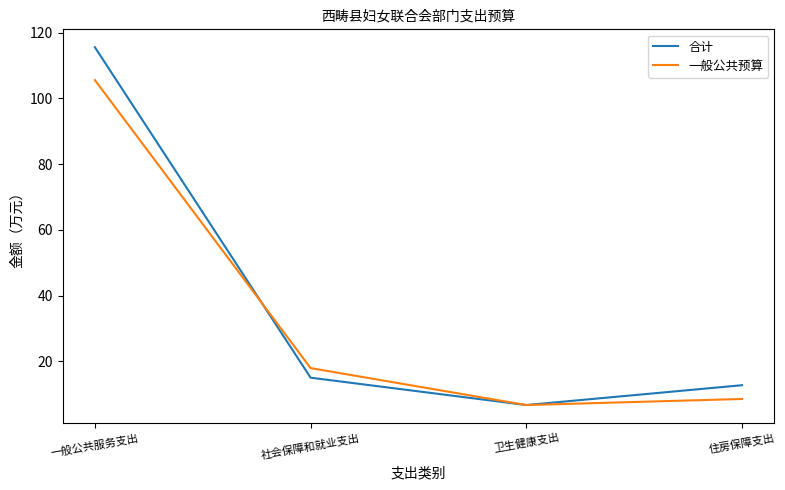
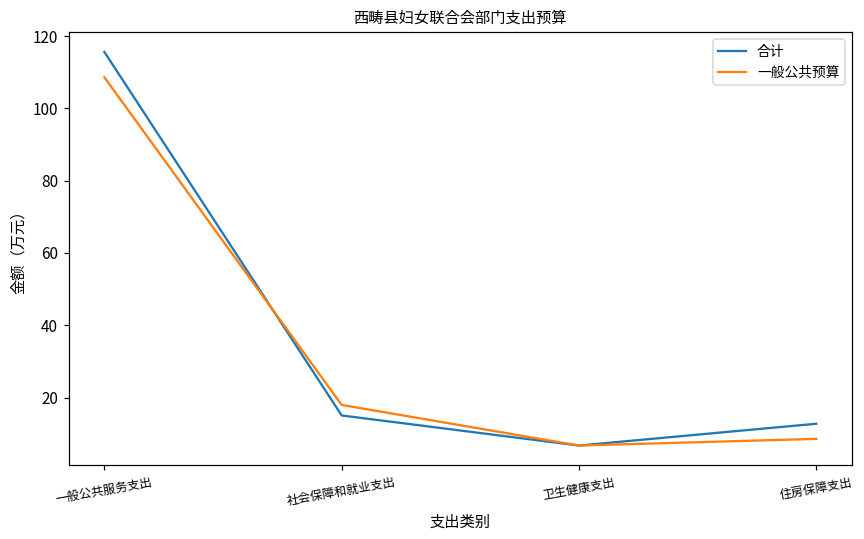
  {
    "合计": {
      "一般公共服务支出": 116,
      "社会保障和就业支出": 15,
      "住房保障支出": 13
    },
    "一般公共预算": {
-     "一般公共服务支出": 106,
+     "一般公共服务支出": 109,
      "社会保障和就业支出": 18,
      "住房保障支出": 9
    }
  }
